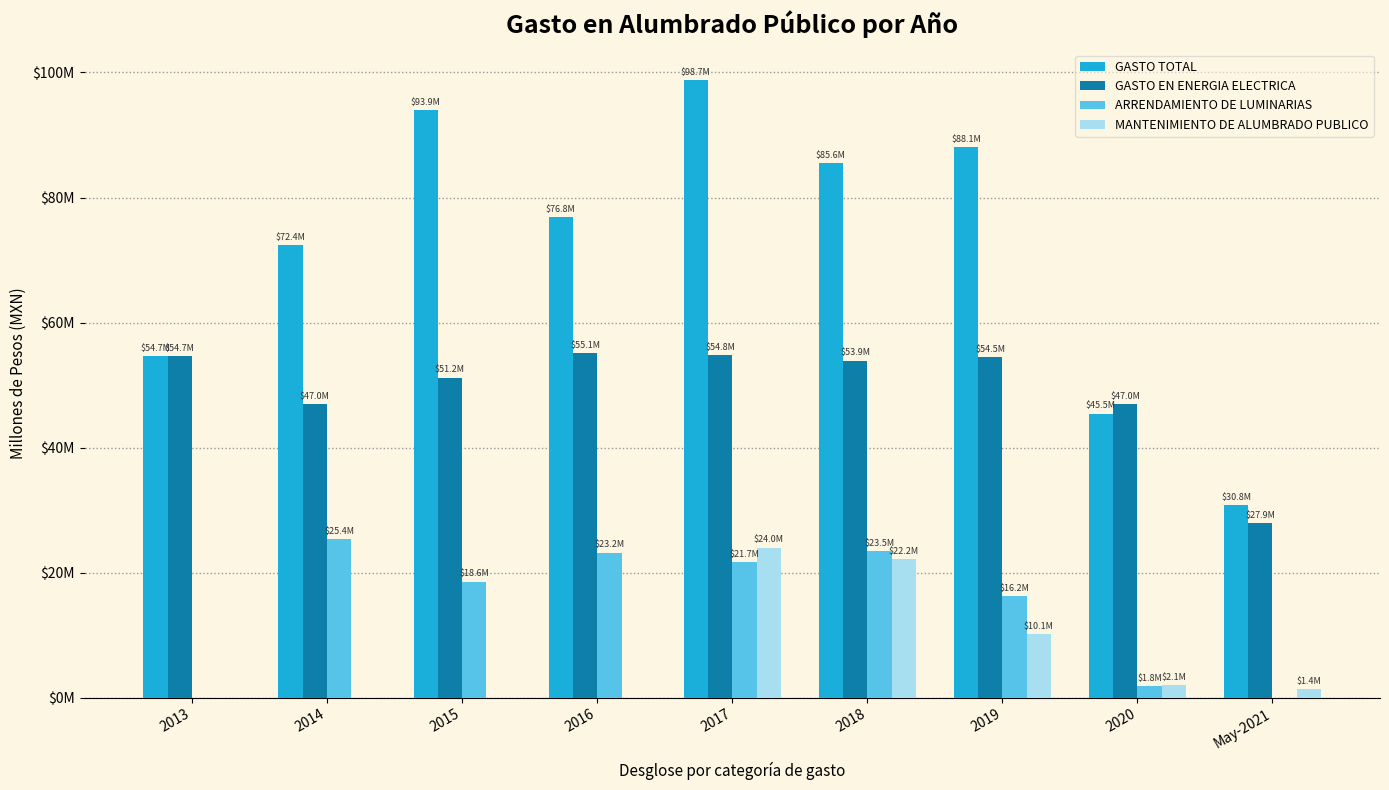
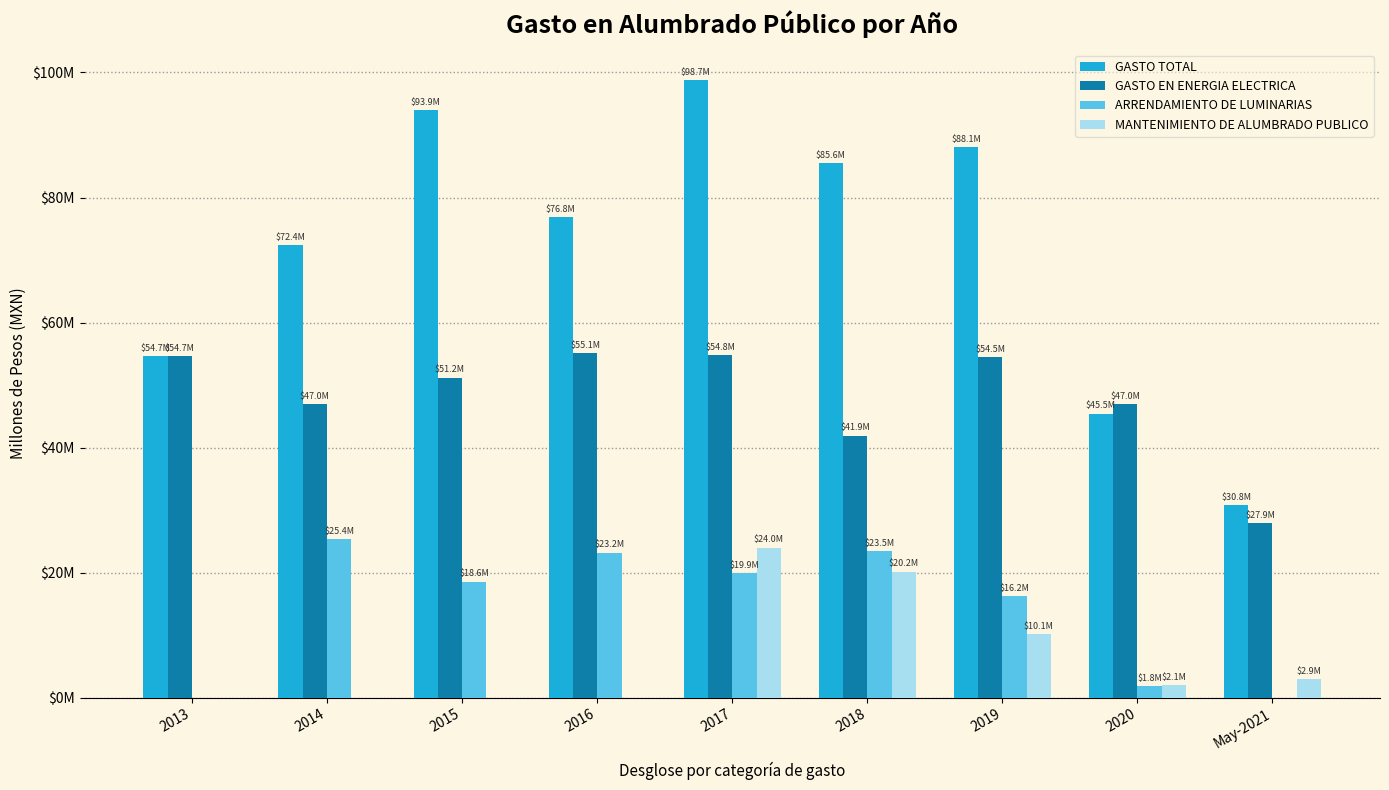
  {
    "GASTO TOTAL": {
      "2014": "$72.4M",
      "2015": "$93.9M",
      "2016": "$76.8M",
      "2017": "$98.7M",
      "2018": "$85.6M",
      "2019": "$88.1M",
      "2020": "$45.5M",
      "May-2021": "$30.8M"
    },
    "GASTO EN ENERGIA ELECTRICA": {
      "2014": "$47.0M",
      "2015": "$51.2M",
      "2016": "$55.1M",
      "2017": "$54.8M",
-     "2018": "$53.9M",
+     "2018": "$41.9M",
      "2019": "$54.5M",
      "2020": "$47.0M",
      "May-2021": "$27.9M"
    },
    "ARRENDAMIENTO DE LUMINARIAS": {
      "2014": "$25.4M",
      "2015": "$18.6M",
      "2016": "$23.2M",
-     "2017": "$21.7M",
+     "2017": "$19.9M",
      "2018": "$23.5M",
      "2019": "$16.2M",
      "2020": "$1.8M"
    },
    "MANTENIMIENTO DE ALUMBRADO PUBLICO": {
      "2017": "$24.0M",
-     "2018": "$22.2M",
+     "2018": "$20.2M",
      "2019": "$10.1M",
      "2020": "$2.1M",
-     "May-2021": "$1.4M"
+     "May-2021": "$2.9M"
    }
  }
